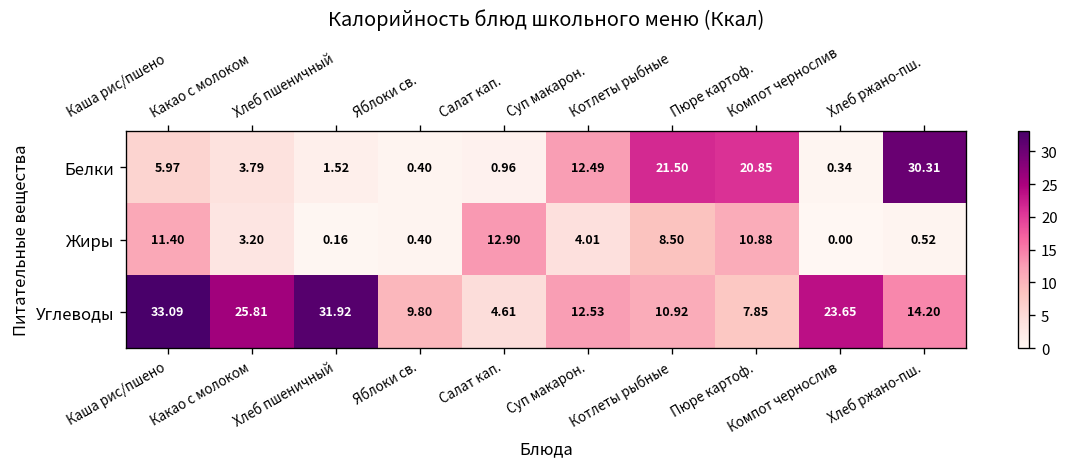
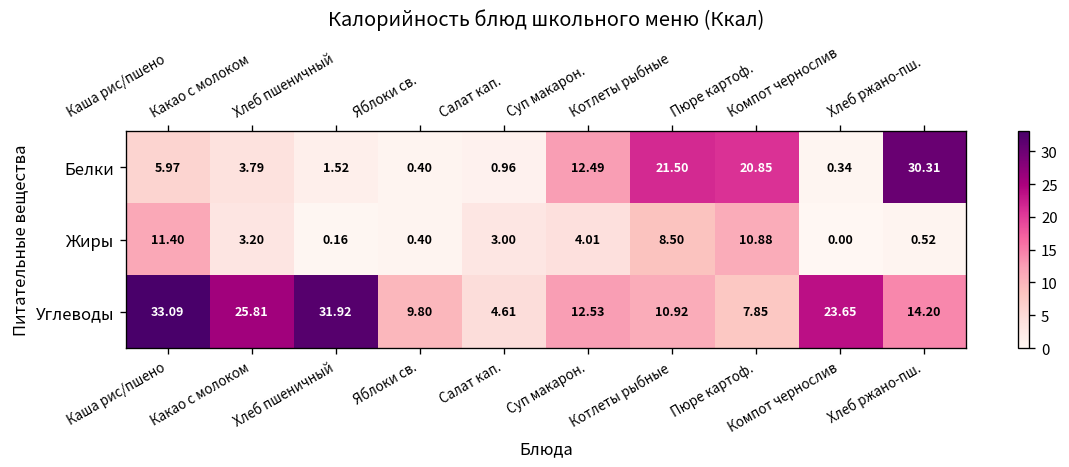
  {
    "Белки": {
      "Каша рис/пшено": 5.97,
      "Какао с молоком": 3.79,
      "Хлеб пшеничный": 1.52,
      "Яблоки св.": 0.40,
      "Салат кап.": 0.96,
      "Суп макарон.": 12.49,
      "Котлеты рыбные": 21.50,
      "Пюре картоф.": 20.85,
      "Компот чернослив": 0.34,
      "Хлеб ржано-пш.": 30.31
    },
    "Жиры": {
      "Каша рис/пшено": 11.40,
      "Какао с молоком": 3.20,
      "Хлеб пшеничный": 0.16,
      "Яблоки св.": 0.40,
-     "Салат кап.": 12.90,
+     "Салат кап.": 3.00,
      "Суп макарон.": 4.01,
      "Котлеты рыбные": 8.50,
      "Пюре картоф.": 10.88,
      "Компот чернослив": 0.00,
      "Хлеб ржано-пш.": 0.52
    },
    "Углеводы": {
      "Каша рис/пшено": 33.09,
      "Какао с молоком": 25.81,
      "Хлеб пшеничный": 31.92,
      "Яблоки св.": 9.80,
      "Салат кап.": 4.61,
      "Суп макарон.": 12.53,
      "Котлеты рыбные": 10.92,
      "Пюре картоф.": 7.85,
      "Компот чернослив": 23.65,
      "Хлеб ржано-пш.": 14.20
    }
  }
